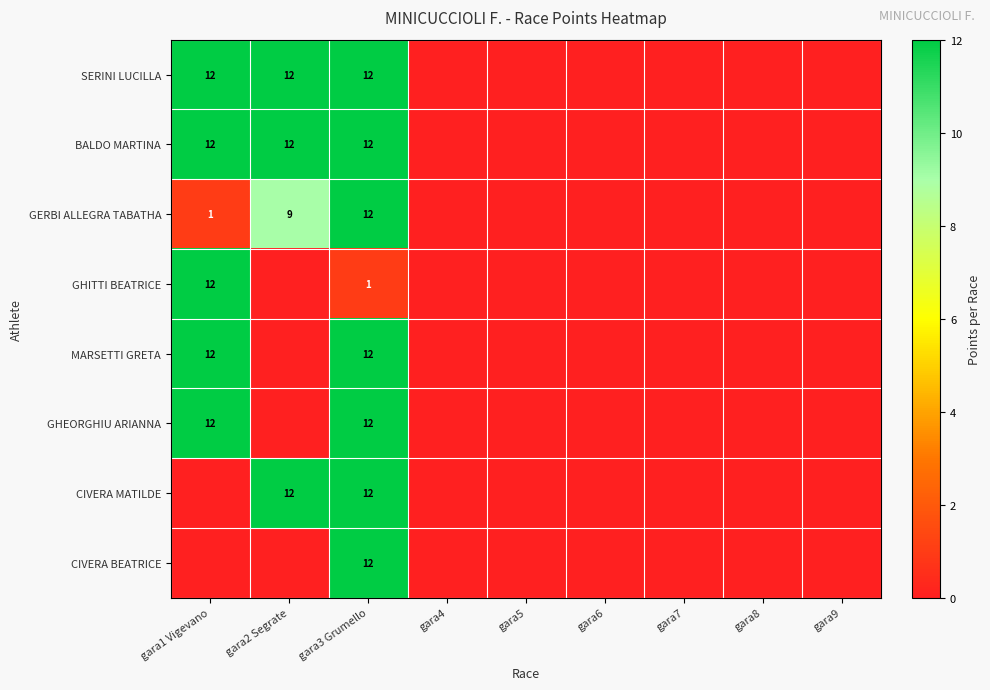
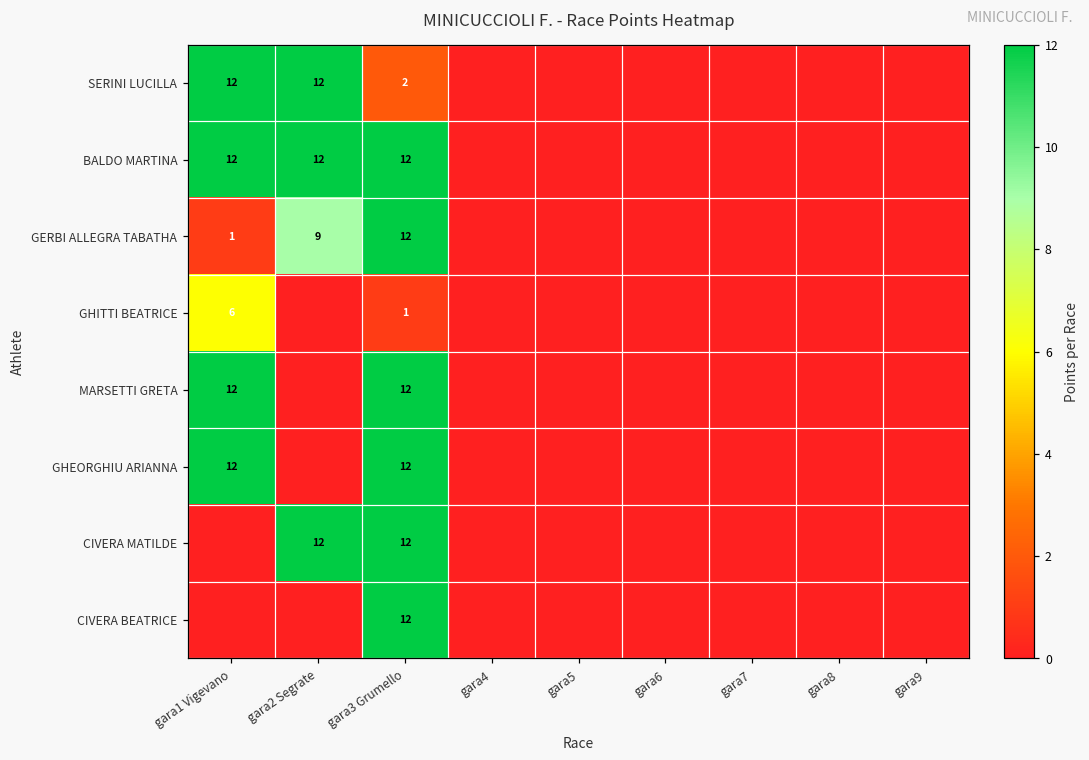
  {
    "SERINI LUCILLA": {
      "gara1 Vigevano": 12,
      "gara2 Segrate": 12,
-     "gara3 Grumello": 12
+     "gara3 Grumello": 2
    },
    "BALDO MARTINA": {
      "gara1 Vigevano": 12,
      "gara2 Segrate": 12,
      "gara3 Grumello": 12
    },
    "GERBI ALLEGRA TABATHA": {
      "gara1 Vigevano": 1,
      "gara2 Segrate": 9,
      "gara3 Grumello": 12
    },
    "GHITTI BEATRICE": {
-     "gara1 Vigevano": 12,
+     "gara1 Vigevano": 6,
      "gara3 Grumello": 1
    },
    "MARSETTI GRETA": {
      "gara1 Vigevano": 12,
      "gara3 Grumello": 12
    },
    "GHEORGHIU ARIANNA": {
      "gara1 Vigevano": 12,
      "gara3 Grumello": 12
    },
    "CIVERA MATILDE": {
      "gara2 Segrate": 12,
      "gara3 Grumello": 12
    },
    "CIVERA BEATRICE": {
      "gara3 Grumello": 12
    }
  }
